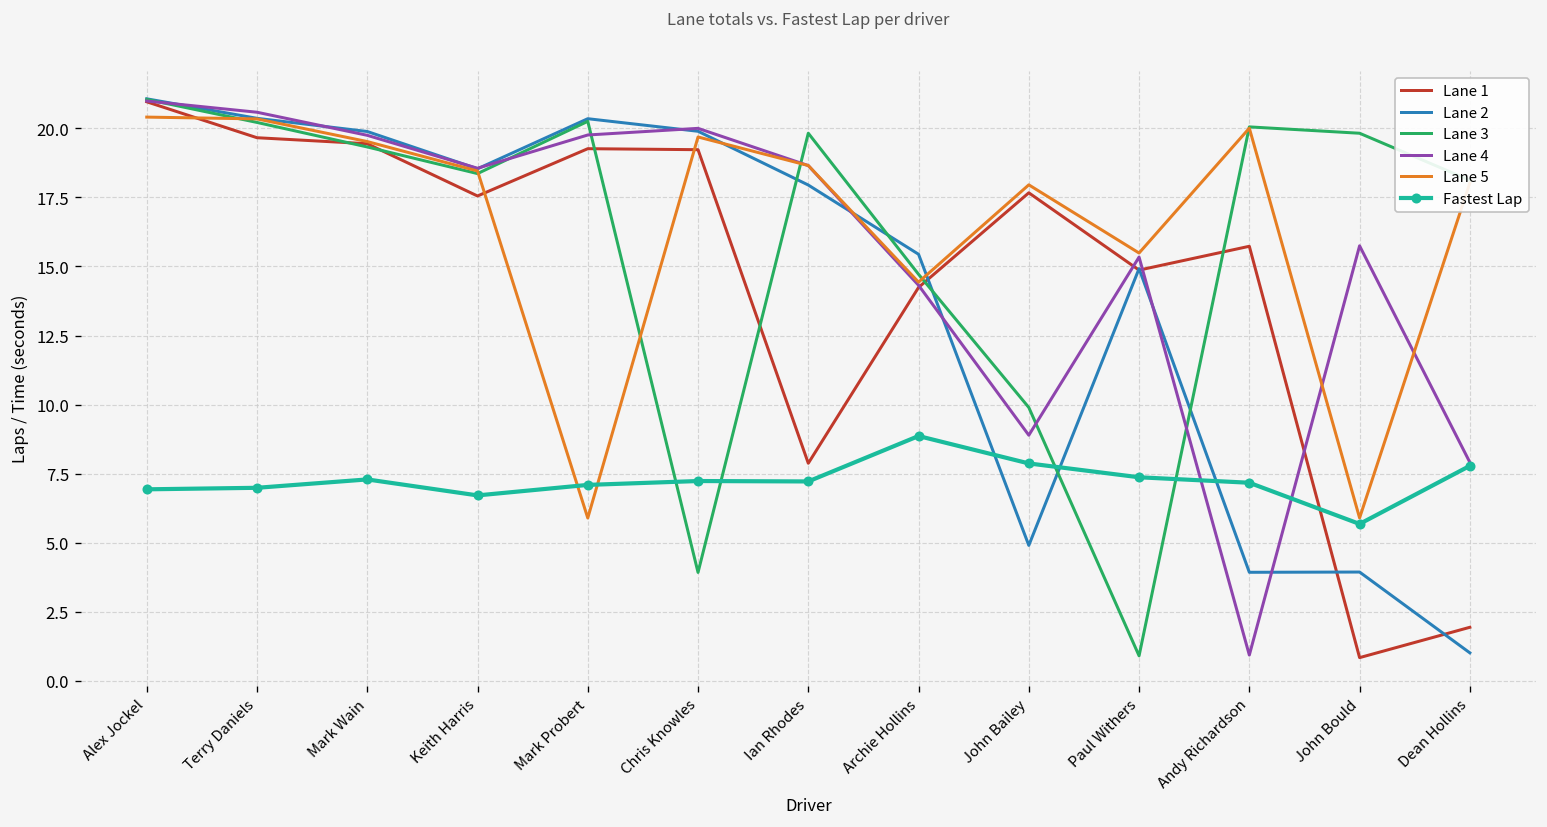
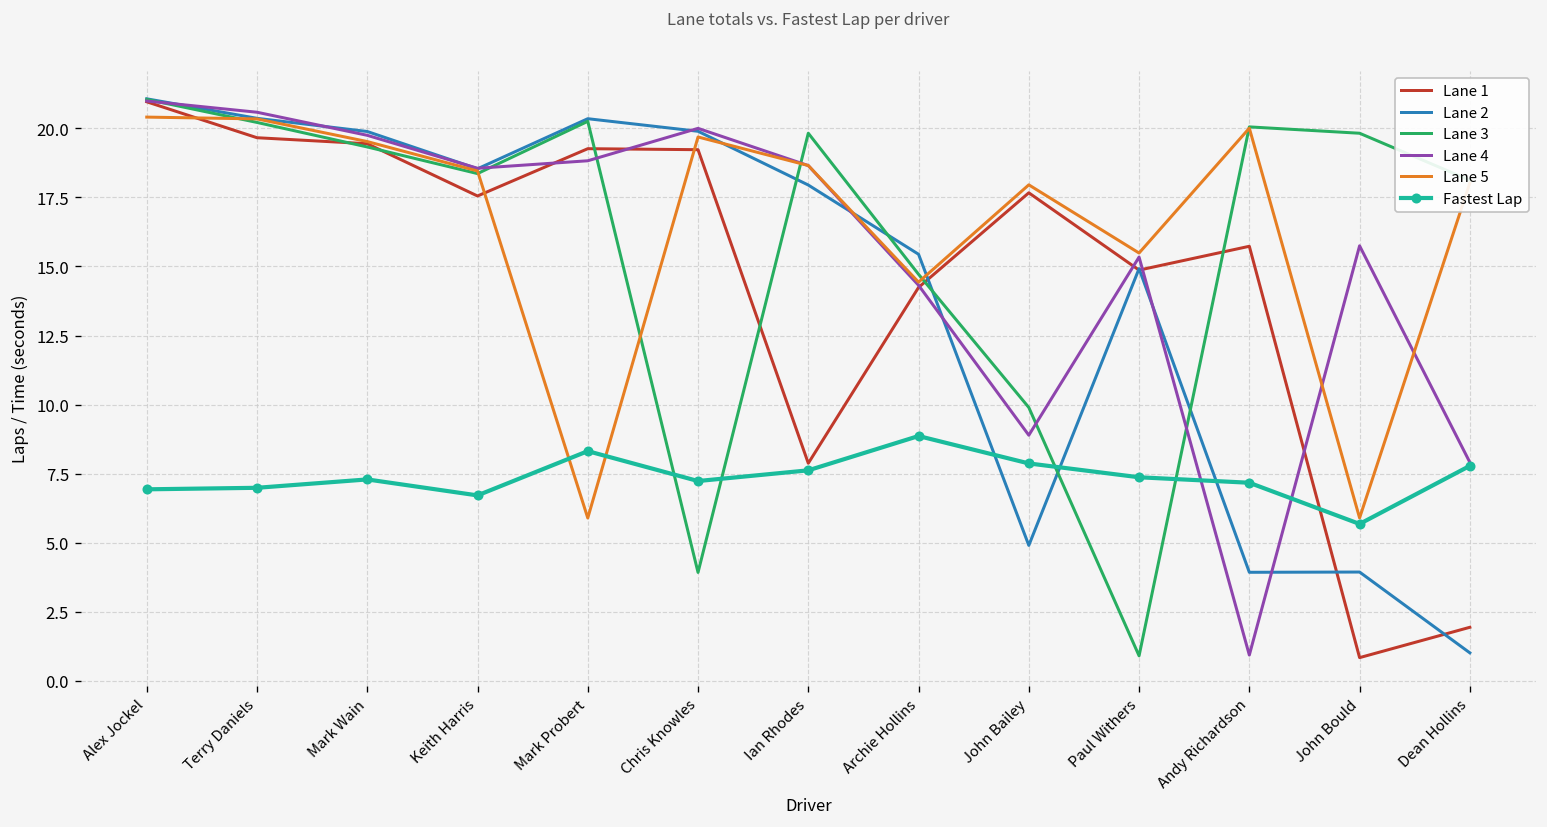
  {
    "Lane 1": {
      "Terry Daniels": 19.7,
      "Keith Harris": 17.5,
      "Mark Probert": 19.3,
      "Chris Knowles": 19.2,
      "Ian Rhodes": 7.9,
      "John Bailey": 17.7,
      "Andy Richardson": 15.7,
      "John Bould": 0.8,
      "Dean Hollins": 1.9
    },
    "Lane 2": {
      "Mark Wain": 19.9,
      "Ian Rhodes": 17.9,
      "Archie Hollins": 15.4,
      "John Bailey": 4.9,
      "Andy Richardson": 3.9,
      "John Bould": 3.9,
      "Dean Hollins": 1.0
    },
    "Lane 3": {
      "Terry Daniels": 20.2,
      "Mark Wain": 19.3,
      "Chris Knowles": 3.9,
      "Ian Rhodes": 19.8,
      "Archie Hollins": 14.7,
      "John Bailey": 9.9,
      "Paul Withers": 0.9,
      "John Bould": 19.8
    },
    "Lane 4": {
      "Terry Daniels": 20.6,
      "Mark Wain": 19.7,
-     "Mark Probert": 19.8,
+     "Mark Probert": 18.8,
      "John Bailey": 8.9,
      "Paul Withers": 15.3,
      "Andy Richardson": 0.9,
      "John Bould": 15.7,
      "Dean Hollins": 7.9
    },
    "Lane 5": {
      "Alex Jockel": 20.4,
      "Mark Probert": 5.9,
      "Chris Knowles": 19.7,
      "Archie Hollins": 14.4,
      "John Bailey": 18.0,
      "Paul Withers": 15.5,
      "John Bould": 5.9
    },
    "Fastest Lap": {
      "Alex Jockel": 6.9,
      "Terry Daniels": 7.0,
      "Mark Wain": 7.3,
      "Keith Harris": 6.7,
-     "Mark Probert": 7.1,
+     "Mark Probert": 8.3,
      "Chris Knowles": 7.2,
-     "Ian Rhodes": 7.2,
+     "Ian Rhodes": 7.6,
      "Archie Hollins": 8.9,
      "John Bailey": 7.9,
      "Paul Withers": 7.4,
      "Andy Richardson": 7.2,
      "John Bould": 5.7,
      "Dean Hollins": 7.8
    }
  }
